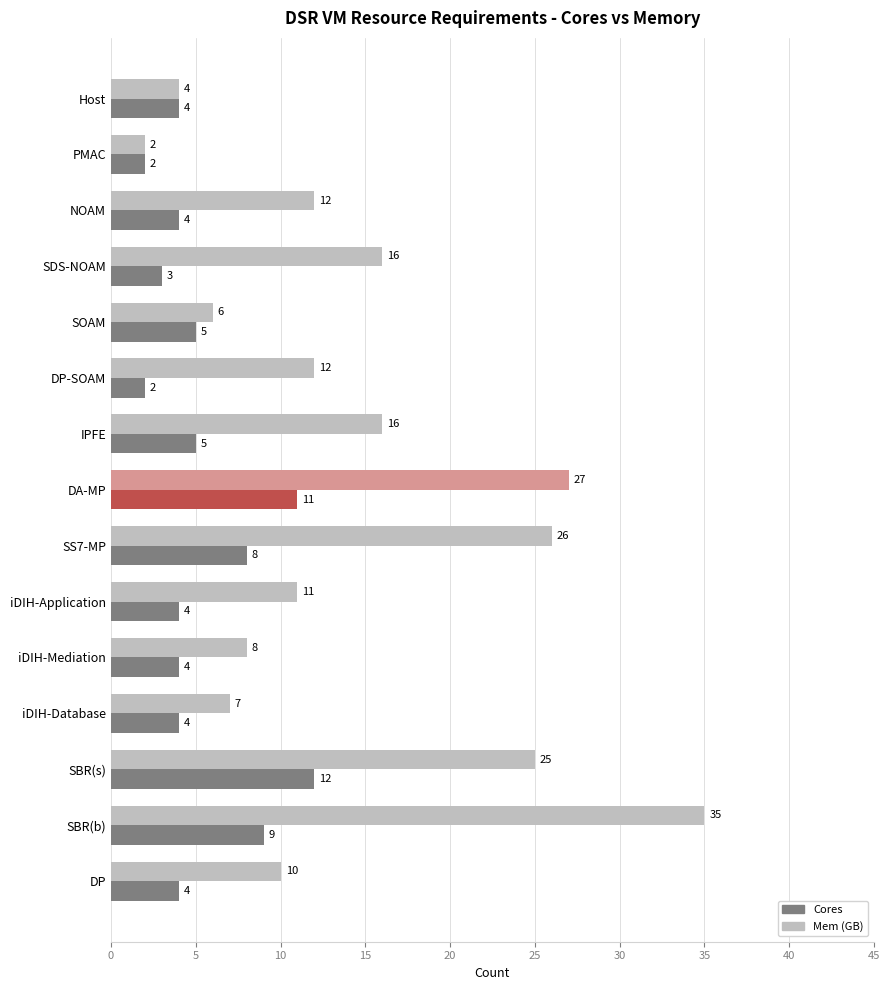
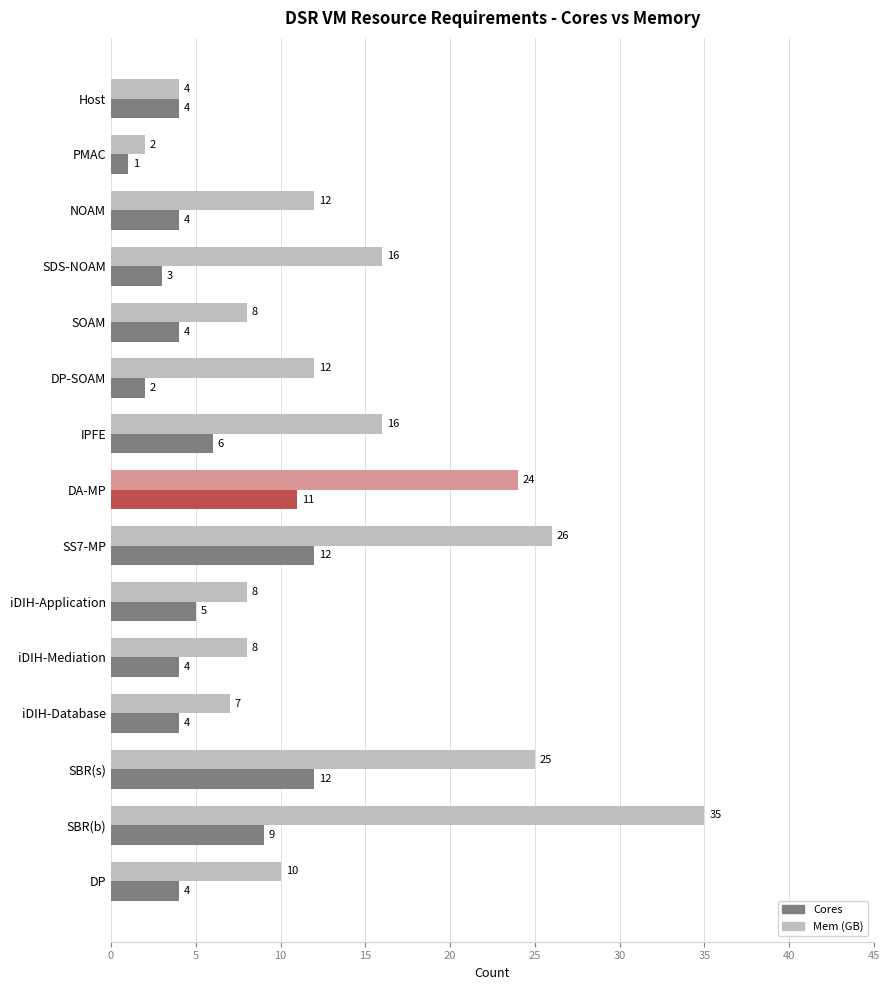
  {
    "Cores": {
      "Host": 4,
-     "PMAC": 2,
+     "PMAC": 1,
      "NOAM": 4,
      "SDS-NOAM": 3,
-     "SOAM": 5,
+     "SOAM": 4,
      "DP-SOAM": 2,
-     "IPFE": 5,
+     "IPFE": 6,
      "DA-MP": 11,
-     "SS7-MP": 8,
-     "iDIH-Application": 4,
+     "SS7-MP": 12,
+     "iDIH-Application": 5,
      "iDIH-Mediation": 4,
      "iDIH-Database": 4,
      "SBR(s)": 12,
      "SBR(b)": 9,
      "DP": 4
    },
    "Mem (GB)": {
      "Host": 4,
      "PMAC": 2,
      "NOAM": 12,
      "SDS-NOAM": 16,
-     "SOAM": 6,
+     "SOAM": 8,
      "DP-SOAM": 12,
      "IPFE": 16,
-     "DA-MP": 27,
+     "DA-MP": 24,
      "SS7-MP": 26,
-     "iDIH-Application": 11,
+     "iDIH-Application": 8,
      "iDIH-Mediation": 8,
      "iDIH-Database": 7,
      "SBR(s)": 25,
      "SBR(b)": 35,
      "DP": 10
    }
  }
